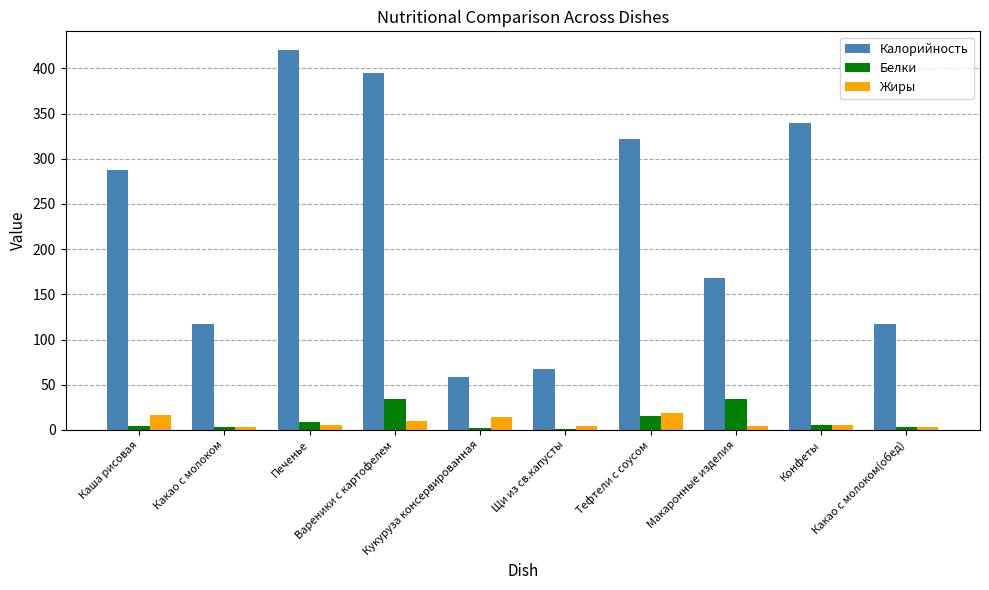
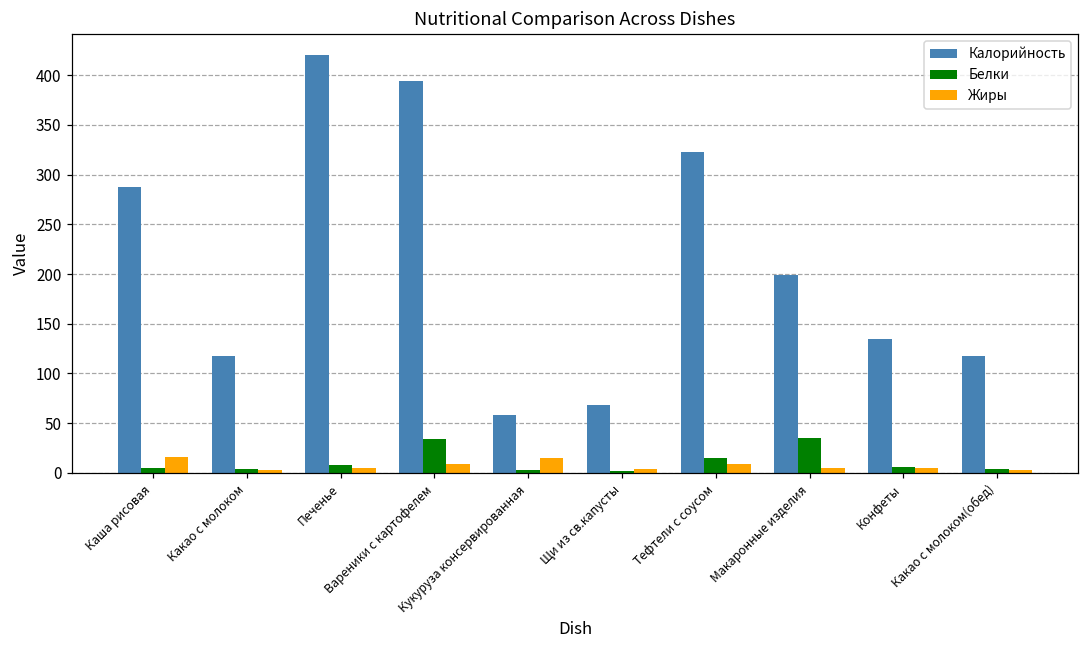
  {
    "Калорийность": {
      "Каша рисовая": 290,
      "Какао с молоком": 120,
      "Печенье": 420,
      "Вареники с картофелем": 390,
      "Кукуруза консервированная": 60,
      "Щи из св.капусты": 70,
      "Тефтели с соусом": 320,
-     "Макаронные изделия": 170,
-     "Конфеты": 340,
+     "Макаронные изделия": 200,
+     "Конфеты": 140,
      "Какао с молоком(обед)": 120
    },
    "Белки": {
      "Каша рисовая": 0,
      "Какао с молоком": 0,
      "Печенье": 10,
      "Вареники с картофелем": 30,
      "Тефтели с соусом": 10,
      "Макаронные изделия": 30,
      "Конфеты": 10,
      "Какао с молоком(обед)": 0
    },
    "Жиры": {
      "Каша рисовая": 20,
      "Какао с молоком": 0,
      "Печенье": 10,
      "Вареники с картофелем": 10,
      "Кукуруза консервированная": 10,
      "Щи из св.капусты": 0,
-     "Тефтели с соусом": 20,
+     "Тефтели с соусом": 10,
      "Макаронные изделия": 0,
      "Конфеты": 10,
      "Какао с молоком(обед)": 0
    }
  }
